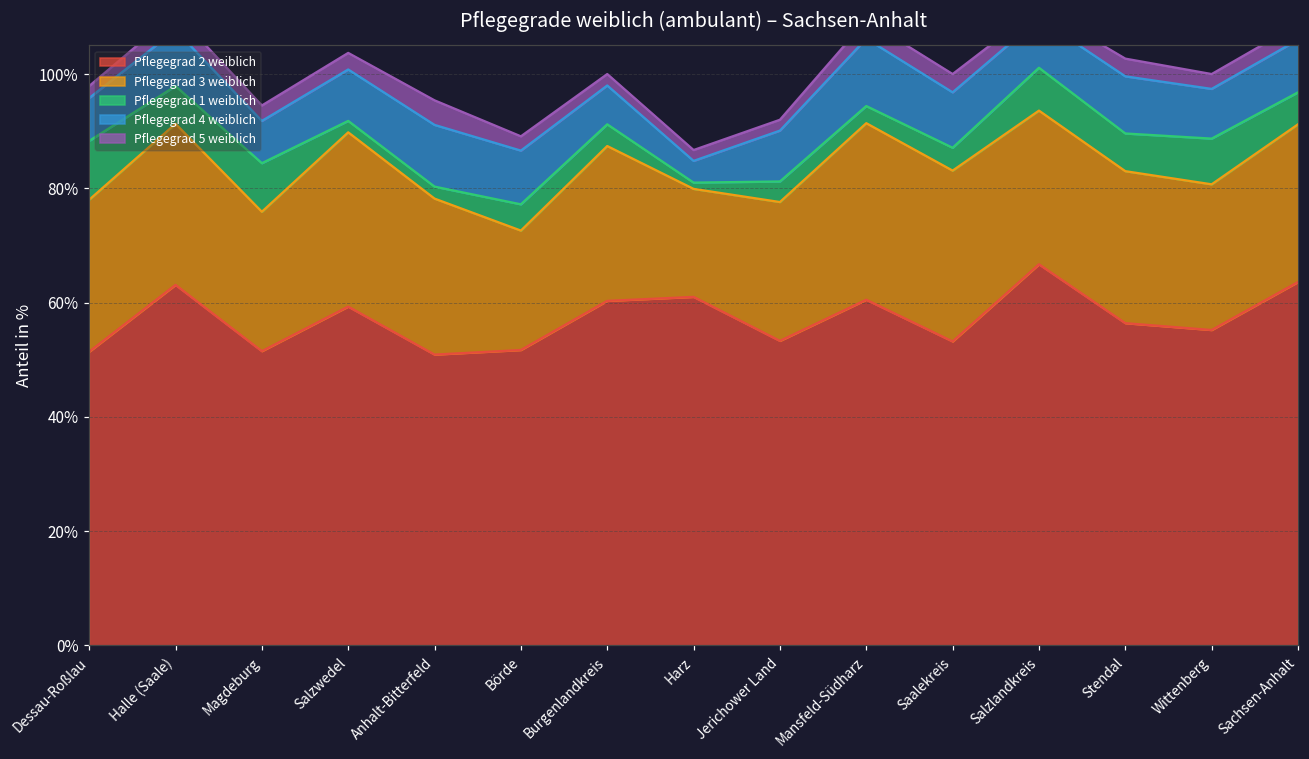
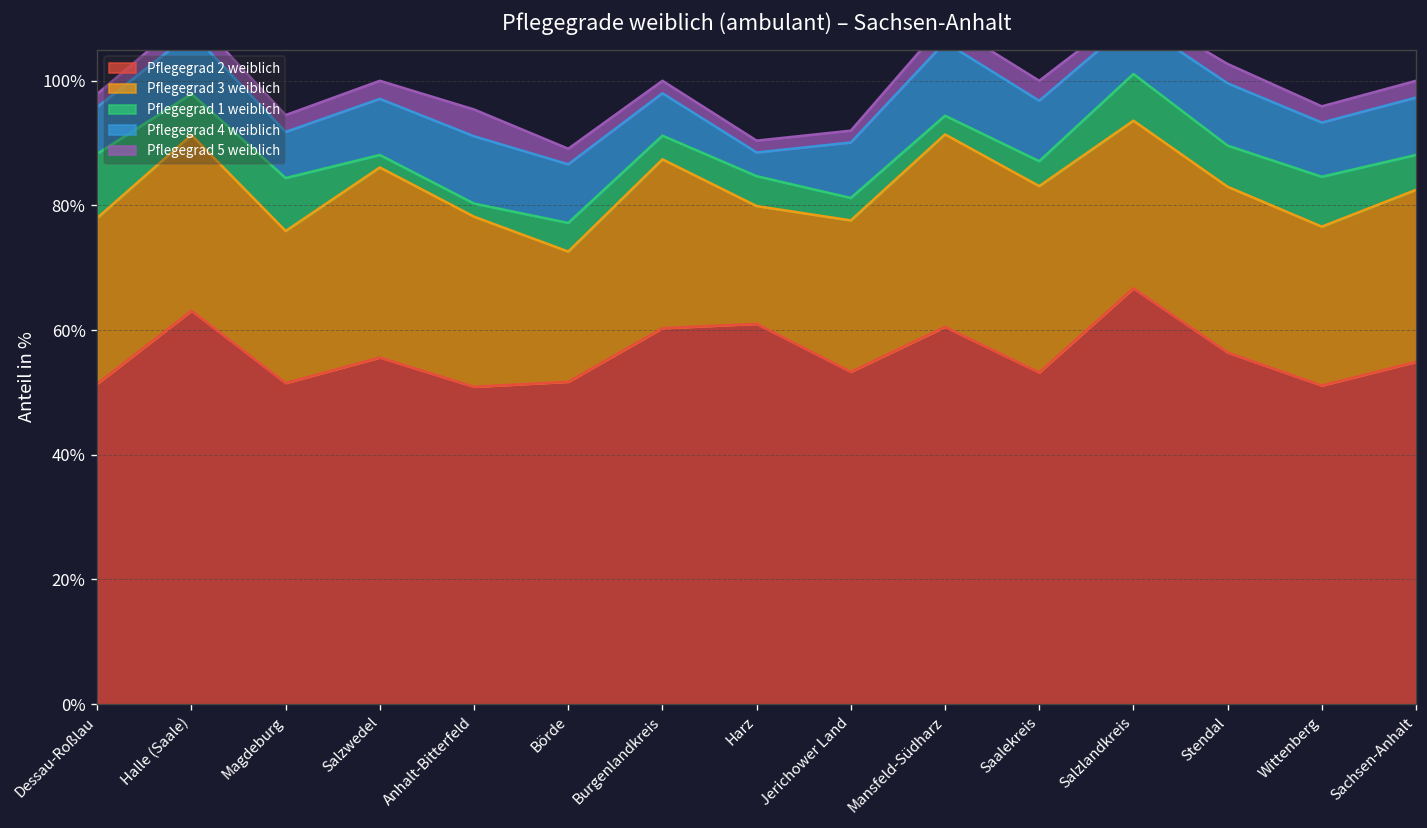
  {
    "Pflegegrad 2 weiblich": {
      "Dessau-Roßlau": "51%",
      "Halle (Saale)": "63%",
      "Magdeburg": "52%",
-     "Salzwedel": "59%",
+     "Salzwedel": "56%",
      "Anhalt-Bitterfeld": "51%",
      "Börde": "52%",
      "Burgenlandkreis": "60%",
      "Harz": "61%",
      "Jerichower Land": "53%",
      "Mansfeld-Südharz": "61%",
      "Saalekreis": "53%",
      "Salzlandkreis": "67%",
      "Stendal": "56%",
-     "Wittenberg": "55%",
-     "Sachsen-Anhalt": "64%"
+     "Wittenberg": "51%",
+     "Sachsen-Anhalt": "55%"
    },
    "Pflegegrad 3 weiblich": {
      "Dessau-Roßlau": "27%",
      "Magdeburg": "24%",
      "Salzwedel": "31%",
      "Anhalt-Bitterfeld": "27%",
      "Börde": "21%",
      "Burgenlandkreis": "27%",
      "Harz": "19%",
      "Jerichower Land": "24%",
      "Mansfeld-Südharz": "31%",
      "Saalekreis": "30%",
      "Salzlandkreis": "27%",
      "Stendal": "27%",
      "Wittenberg": "26%",
      "Sachsen-Anhalt": "28%"
    },
    "Pflegegrad 1 weiblich": {
      "Dessau-Roßlau": "10%",
      "Magdeburg": "9%",
      "Salzwedel": "2%",
      "Anhalt-Bitterfeld": "2%",
      "Börde": "5%",
      "Burgenlandkreis": "4%",
-     "Harz": "1%",
+     "Harz": "5%",
      "Jerichower Land": "4%",
      "Mansfeld-Südharz": "3%",
      "Saalekreis": "4%",
      "Salzlandkreis": "8%",
      "Stendal": "7%",
      "Wittenberg": "8%",
      "Sachsen-Anhalt": "6%"
    },
    "Pflegegrad 4 weiblich": {
      "Dessau-Roßlau": "8%",
      "Salzwedel": "9%",
      "Anhalt-Bitterfeld": "11%",
      "Börde": "9%",
      "Burgenlandkreis": "7%",
      "Harz": "4%",
      "Jerichower Land": "9%",
      "Saalekreis": "10%",
      "Stendal": "10%",
      "Wittenberg": "9%"
    },
    "Pflegegrad 5 weiblich": {
      "Dessau-Roßlau": "2%",
      "Salzwedel": "3%",
      "Anhalt-Bitterfeld": "4%",
      "Börde": "3%",
      "Burgenlandkreis": "2%",
      "Harz": "2%",
      "Jerichower Land": "2%",
      "Saalekreis": "3%",
      "Stendal": "3%",
      "Wittenberg": "3%"
    }
  }
